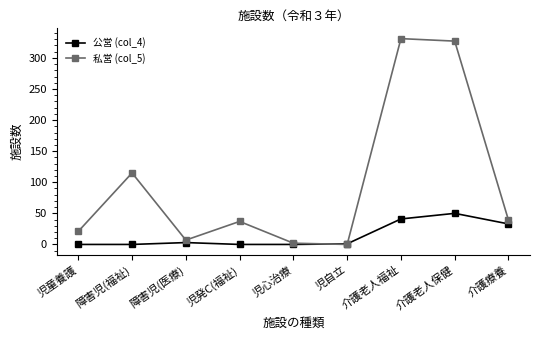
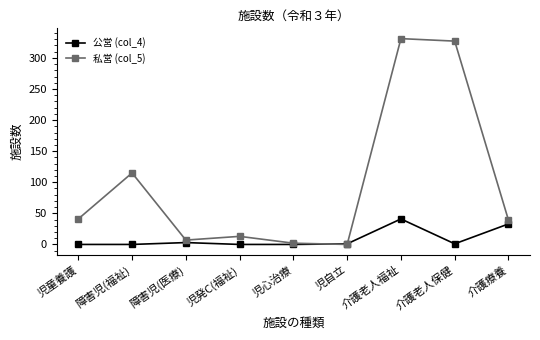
  {
    "公営 (col_4)": {
      "児童養護": 0,
      "障害児(福祉)": 0,
      "児発C(福祉)": 0,
      "介護老人福祉": 40,
-     "介護老人保健": 50,
+     "介護老人保健": 0,
      "介護療養": 30
    },
    "私営 (col_5)": {
-     "児童養護": 20,
+     "児童養護": 40,
      "障害児(福祉)": 120,
-     "児発C(福祉)": 40,
+     "児発C(福祉)": 10,
      "介護老人福祉": 330,
      "介護老人保健": 330,
      "介護療養": 40
    }
  }
